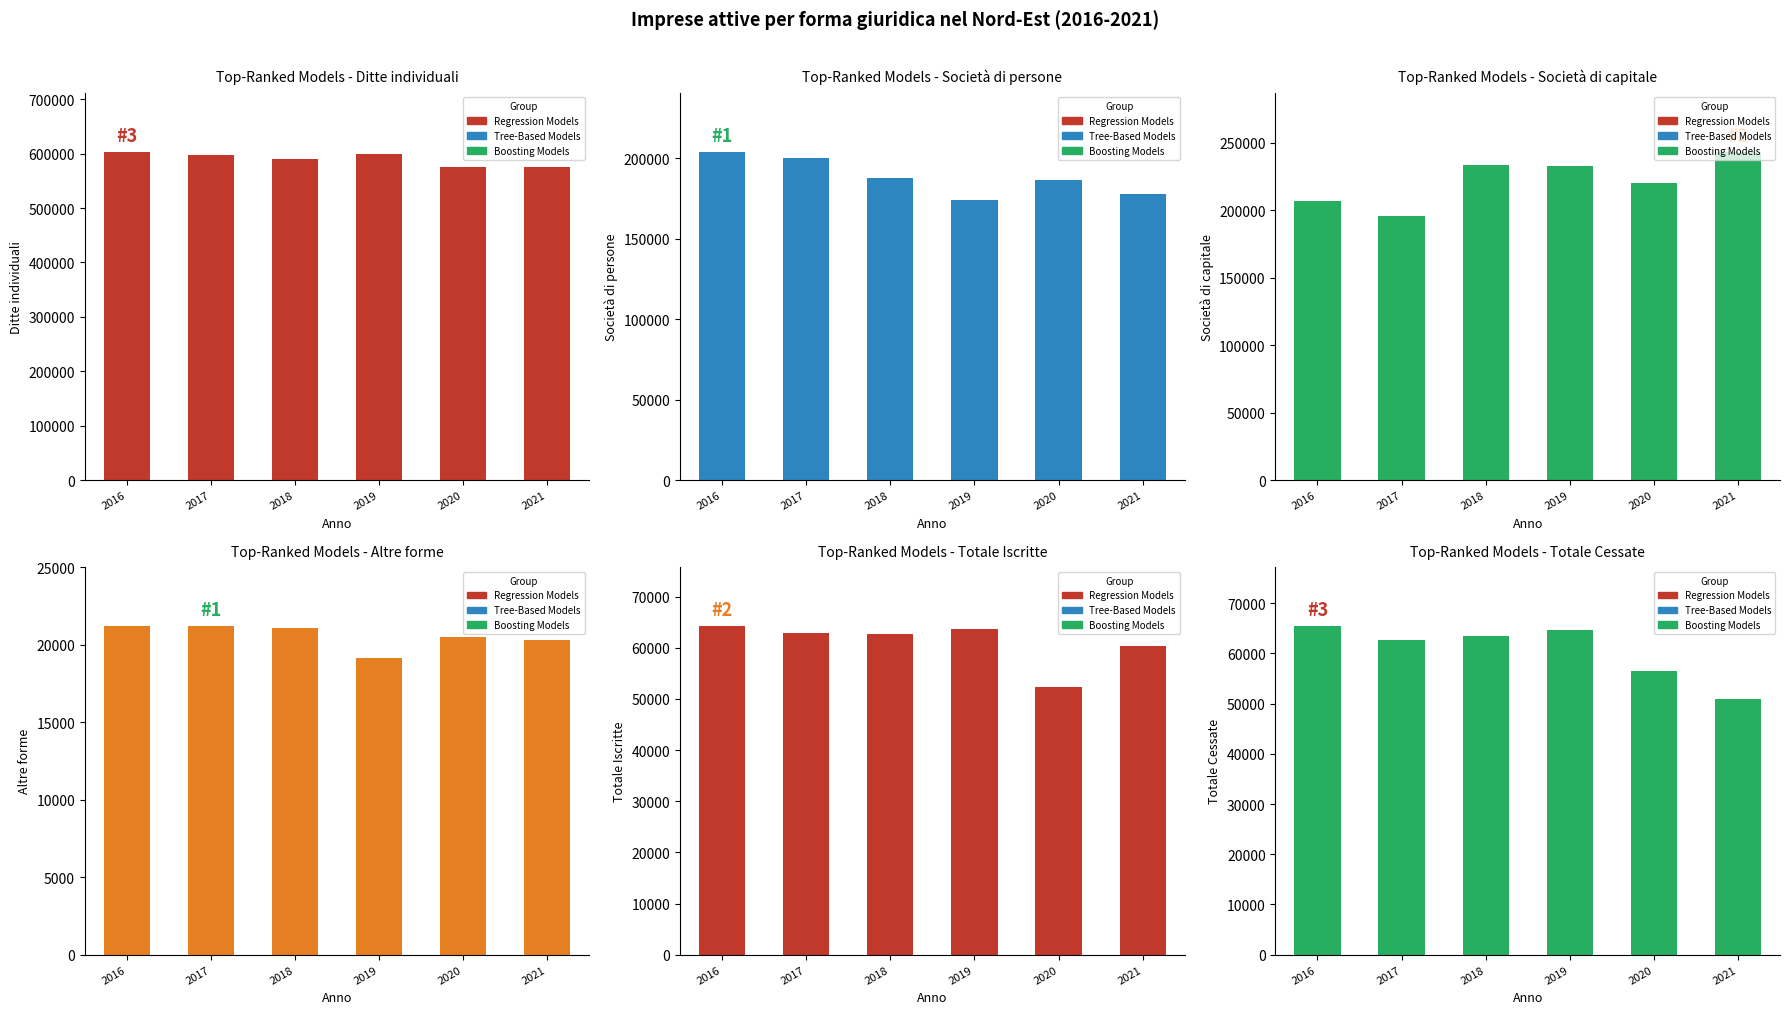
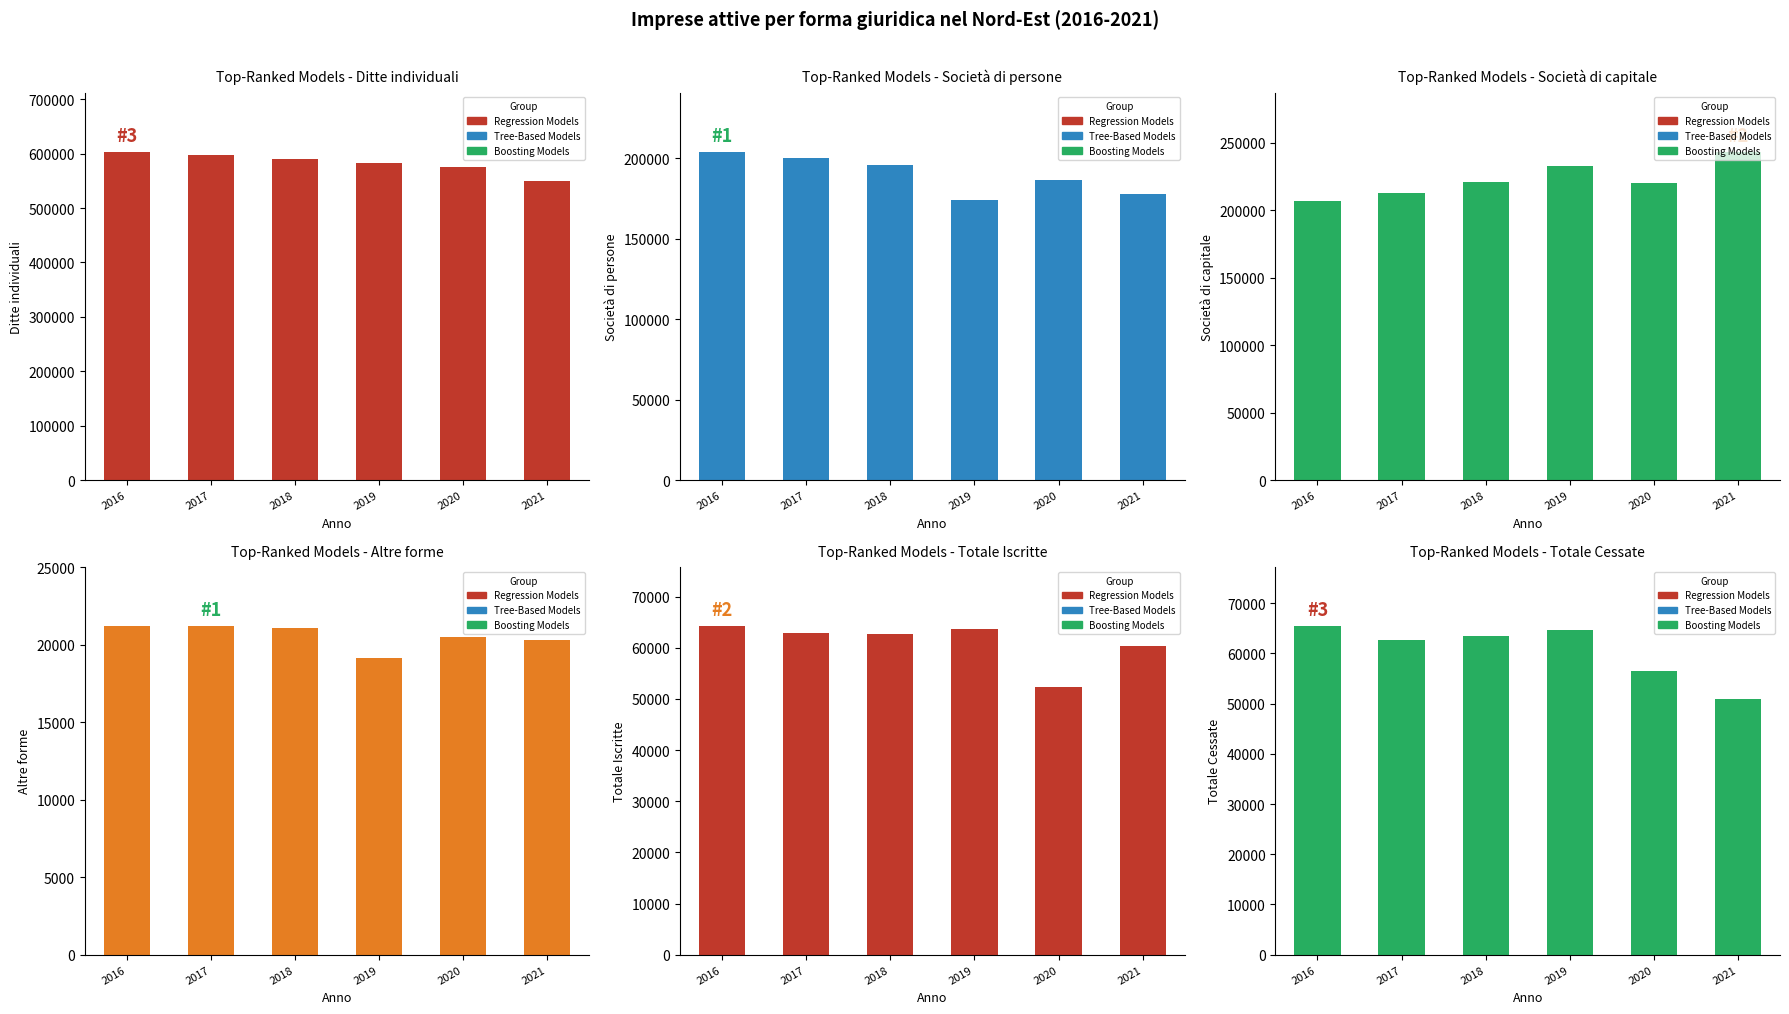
  {
    "Top-Ranked Models - Ditte individuali": {
      "2017": 600000,
      "2018": 590000,
-     "2019": 600000,
+     "2019": 580000,
      "2020": 580000,
-     "2021": 580000
+     "2021": 550000
    },
    "Top-Ranked Models - Società di persone": {
      "2017": 200000,
-     "2018": 188000,
+     "2018": 196000,
      "2019": 174000,
      "2020": 186000,
      "2021": 178000
    },
    "Top-Ranked Models - Società di capitale": {
      "2016": 207000,
-     "2017": 196000,
-     "2018": 234000,
+     "2017": 212000,
+     "2018": 221000,
      "2019": 233000,
      "2020": 220000
    },
    "Top-Ranked Models - Altre forme": {
      "2016": 21200,
      "2018": 21100,
      "2019": 19100,
      "2020": 20500,
      "2021": 20300
    },
    "Top-Ranked Models - Totale Iscritte": {
      "2017": 63000,
      "2018": 63000,
      "2019": 64000,
      "2020": 52000,
      "2021": 60000
    },
    "Top-Ranked Models - Totale Cessate": {
      "2017": 63000,
      "2018": 64000,
      "2019": 65000,
      "2020": 57000,
      "2021": 51000
    }
  }
